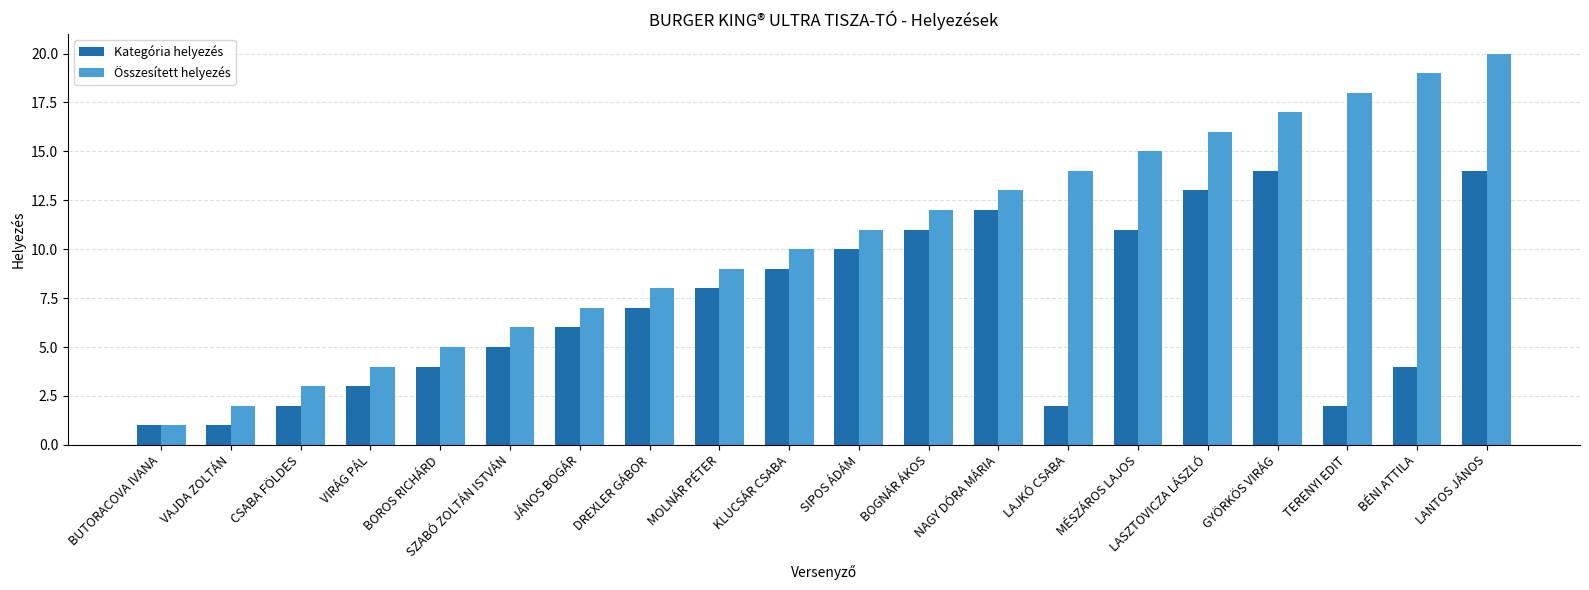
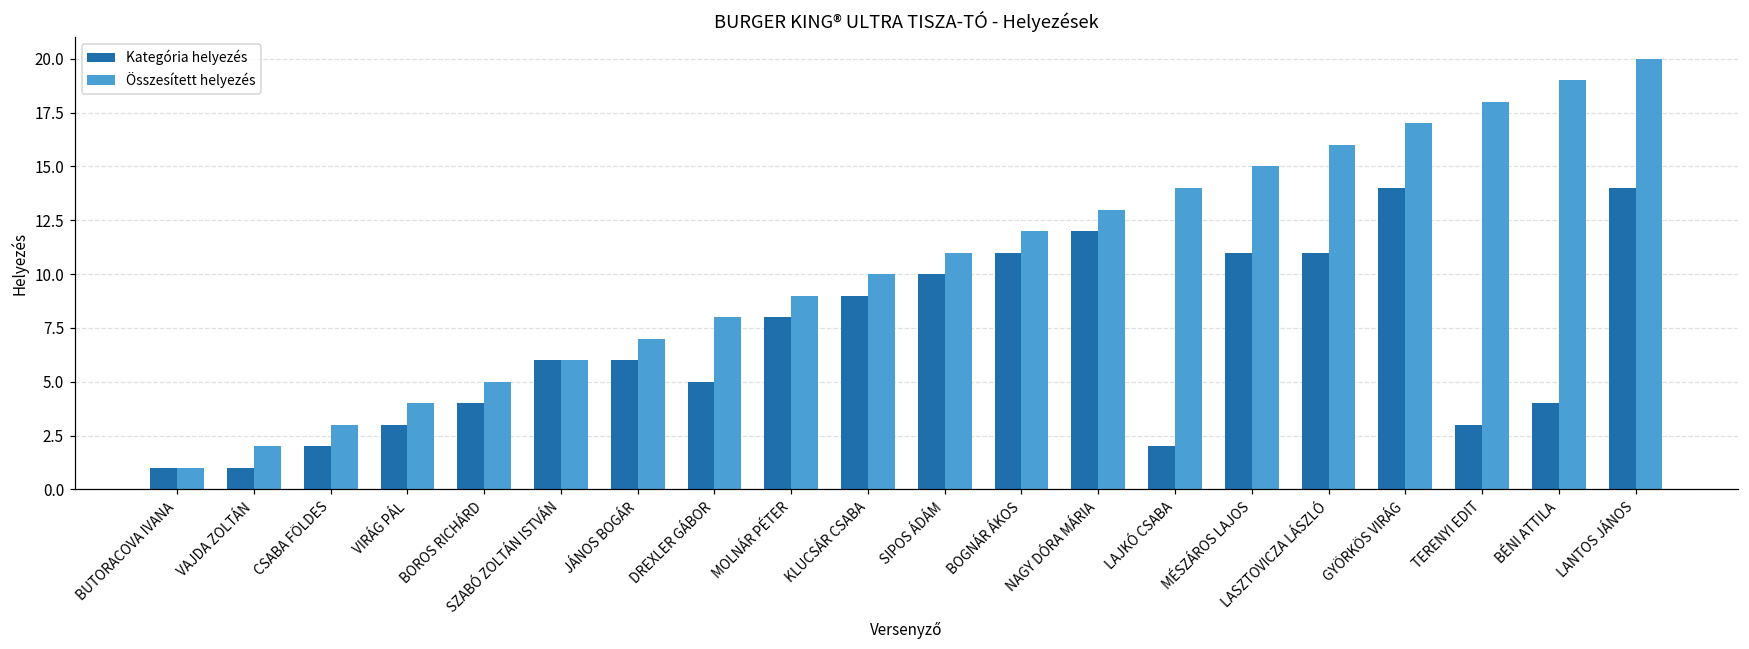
  {
    "Kategória helyezés": {
      "BUTORACOVA IVANA": 1,
      "VAJDA ZOLTÁN": 1,
      "CSABA FÖLDES": 2,
      "VIRÁG PÁL": 3,
      "BOROS RICHÁRD": 4,
-     "SZABÓ ZOLTÁN ISTVÁN": 5,
+     "SZABÓ ZOLTÁN ISTVÁN": 6,
      "JÁNOS BOGÁR": 6,
-     "DREXLER GÁBOR": 7,
+     "DREXLER GÁBOR": 5,
      "MOLNÁR PÉTER": 8,
      "KLUCSÁR CSABA": 9,
      "SIPOS ÁDÁM": 10,
      "BOGNÁR ÁKOS": 11,
      "NAGY DÓRA MÁRIA": 12,
      "LAJKÓ CSABA": 2,
      "MÉSZÁROS LAJOS": 11,
-     "LASZTOVICZA LÁSZLÓ": 13,
+     "LASZTOVICZA LÁSZLÓ": 11,
      "GYÖRKÖS VIRÁG": 14,
-     "TERENYI EDIT": 2,
+     "TERENYI EDIT": 3,
      "BÉNI ATTILA": 4,
      "LANTOS JÁNOS": 14
    },
    "Összesített helyezés": {
      "BUTORACOVA IVANA": 1,
      "VAJDA ZOLTÁN": 2,
      "CSABA FÖLDES": 3,
      "VIRÁG PÁL": 4,
      "BOROS RICHÁRD": 5,
      "SZABÓ ZOLTÁN ISTVÁN": 6,
      "JÁNOS BOGÁR": 7,
      "DREXLER GÁBOR": 8,
      "MOLNÁR PÉTER": 9,
      "KLUCSÁR CSABA": 10,
      "SIPOS ÁDÁM": 11,
      "BOGNÁR ÁKOS": 12,
      "NAGY DÓRA MÁRIA": 13,
      "LAJKÓ CSABA": 14,
      "MÉSZÁROS LAJOS": 15,
      "LASZTOVICZA LÁSZLÓ": 16,
      "GYÖRKÖS VIRÁG": 17,
      "TERENYI EDIT": 18,
      "BÉNI ATTILA": 19,
      "LANTOS JÁNOS": 20
    }
  }
